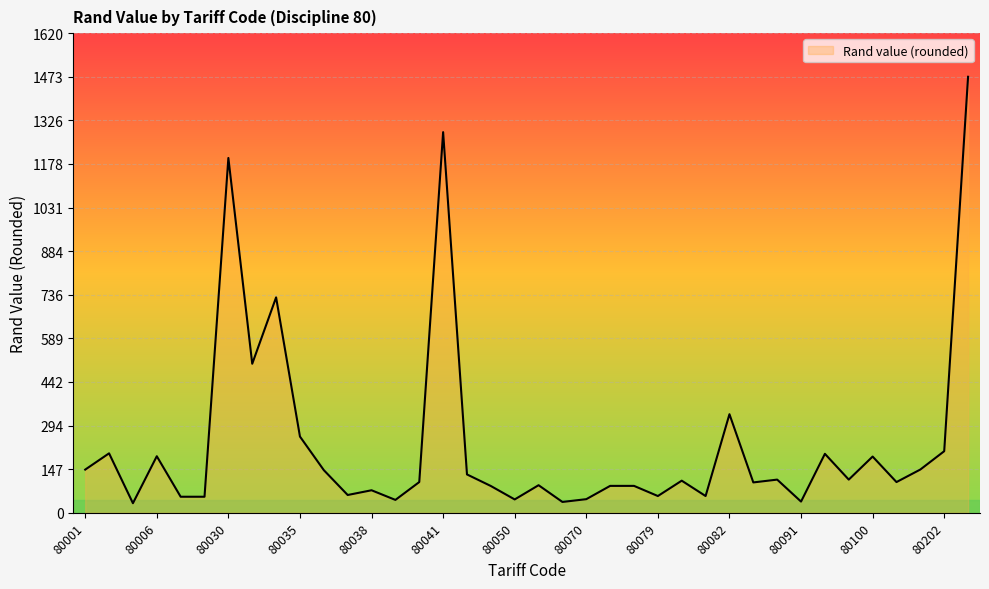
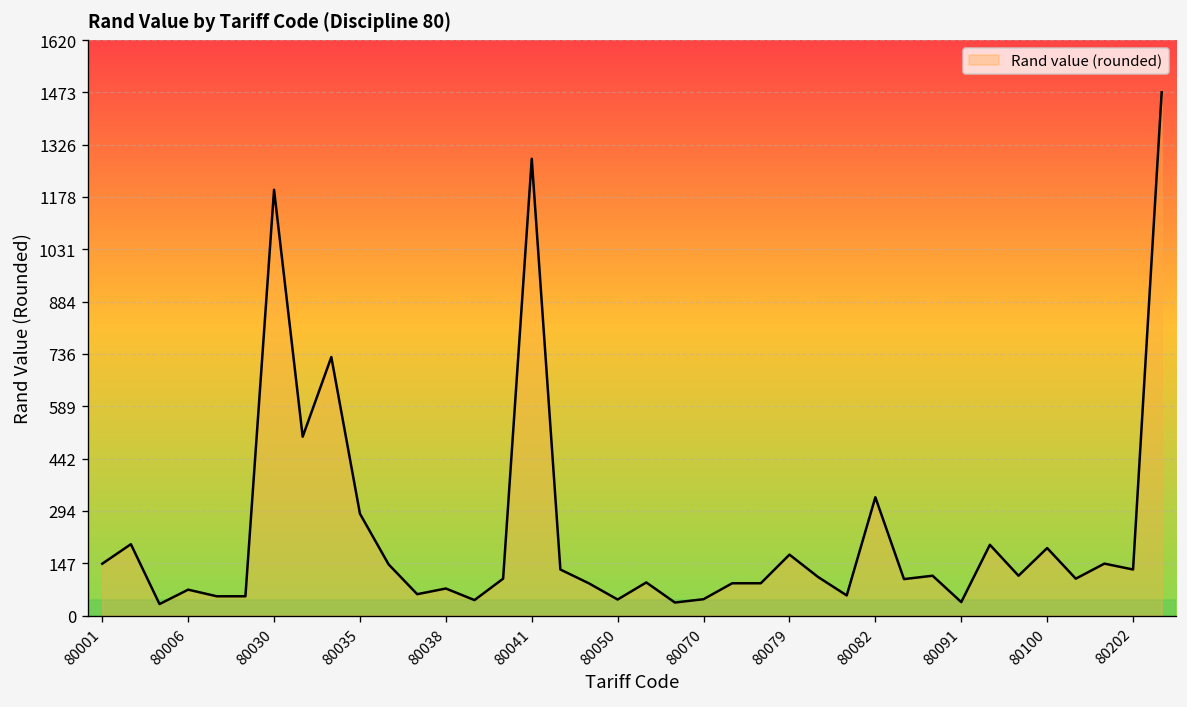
  {
    "80001": 150,
-   "80006": 190,
+   "80006": 70,
    "80030": 1200,
-   "80035": 260,
+   "80035": 290,
    "80038": 80,
    "80041": 1290,
    "80050": 50,
    "80070": 50,
-   "80079": 60,
+   "80079": 170,
    "80082": 330,
    "80100": 190,
-   "80202": 210
+   "80202": 130
  }
